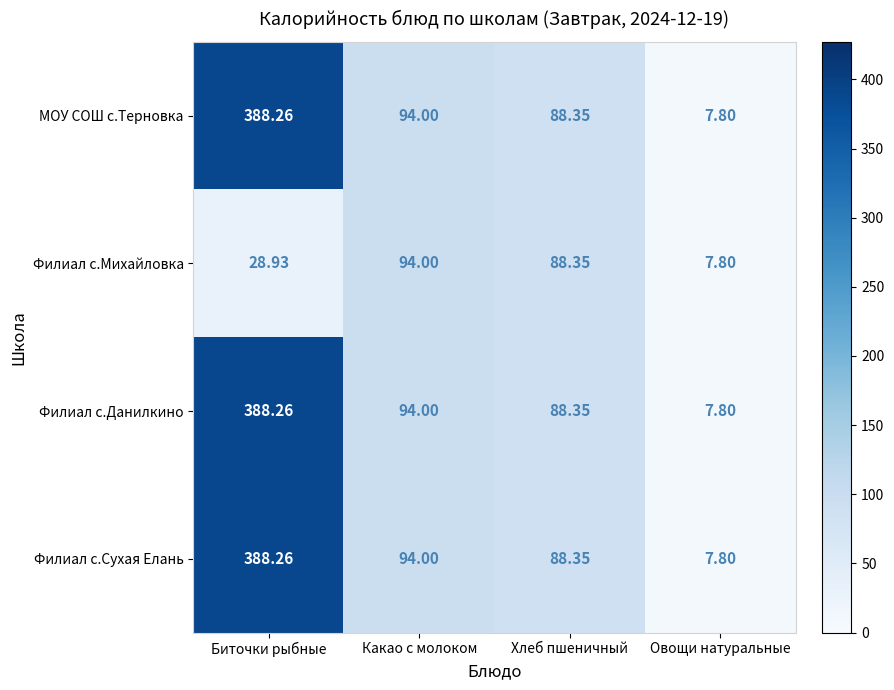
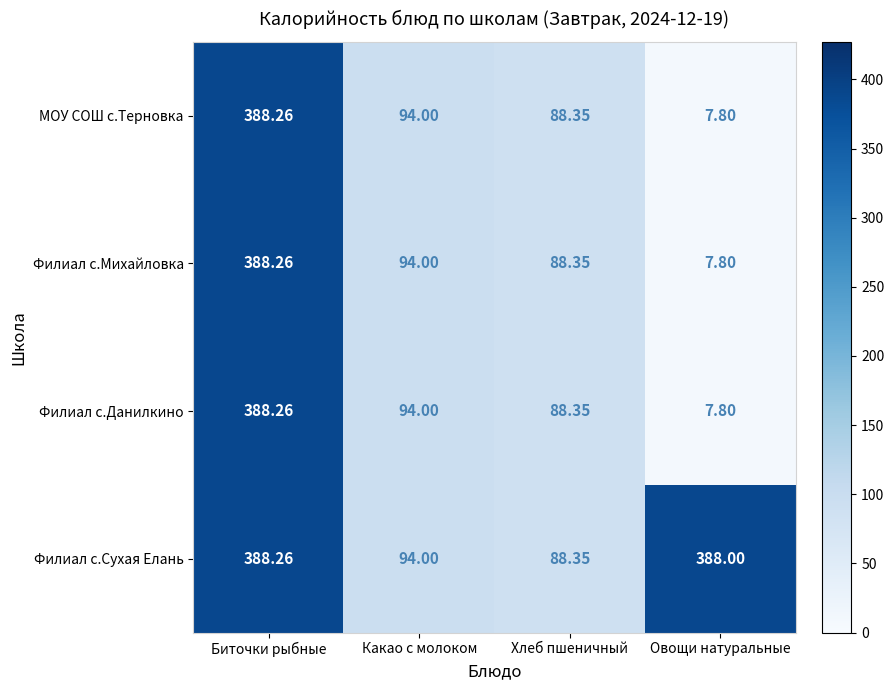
  {
    "МОУ СОШ с.Терновка": {
      "Биточки рыбные": 388.26,
      "Какао с молоком": 94.00,
      "Хлеб пшеничный": 88.35,
      "Овощи натуральные": 7.80
    },
    "Филиал с.Михайловка": {
-     "Биточки рыбные": 28.93,
+     "Биточки рыбные": 388.26,
      "Какао с молоком": 94.00,
      "Хлеб пшеничный": 88.35,
      "Овощи натуральные": 7.80
    },
    "Филиал с.Данилкино": {
      "Биточки рыбные": 388.26,
      "Какао с молоком": 94.00,
      "Хлеб пшеничный": 88.35,
      "Овощи натуральные": 7.80
    },
    "Филиал с.Сухая Елань": {
      "Биточки рыбные": 388.26,
      "Какао с молоком": 94.00,
      "Хлеб пшеничный": 88.35,
-     "Овощи натуральные": 7.80
+     "Овощи натуральные": 388.00
    }
  }
